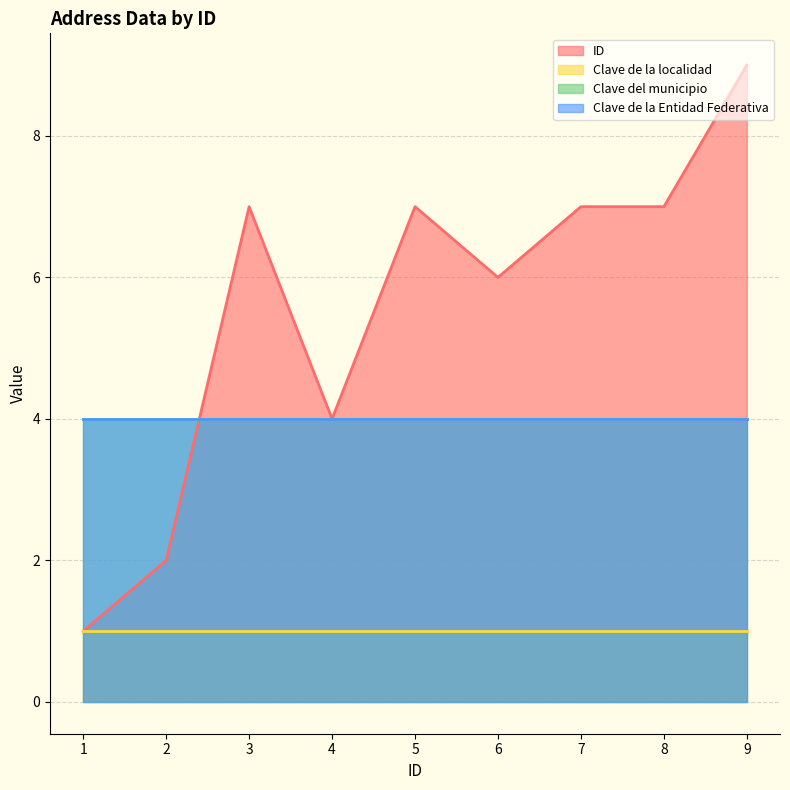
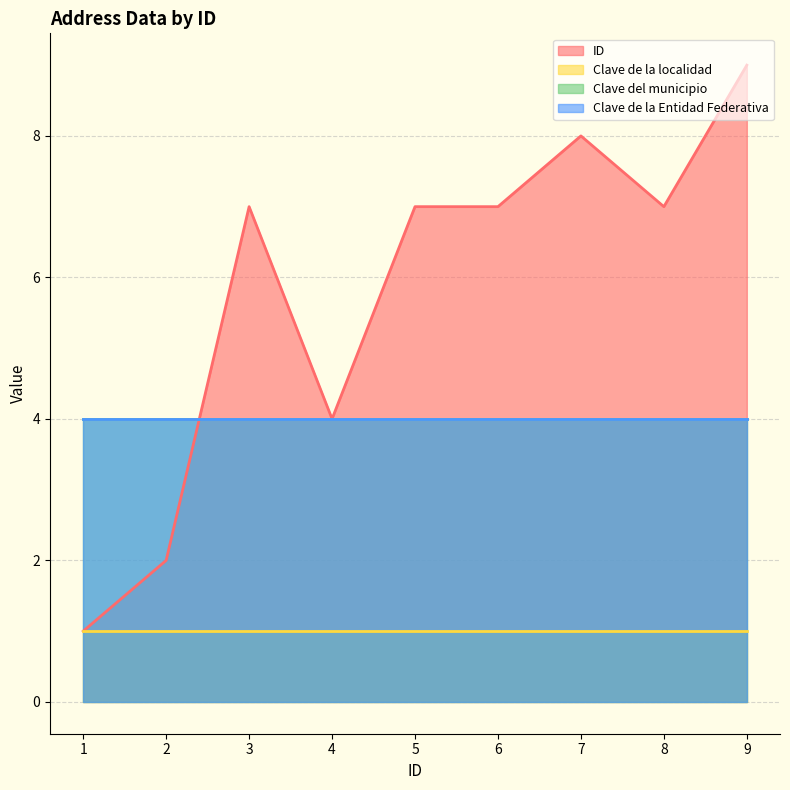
  {
    "ID": {
      "2": 2,
      "3": 7,
      "5": 7,
-     "6": 6,
-     "7": 7,
+     "6": 7,
+     "7": 8,
      "8": 7
    },
    "Clave de la localidad": {
      "2": 1,
      "3": 1,
      "4": 1,
      "5": 1,
      "6": 1,
      "7": 1,
      "8": 1,
      "9": 1
    },
    "Clave de la Entidad Federativa": {
      "1": 4,
      "2": 4,
      "3": 4,
      "5": 4,
      "6": 4,
      "7": 4,
      "8": 4,
      "9": 4
    }
  }
